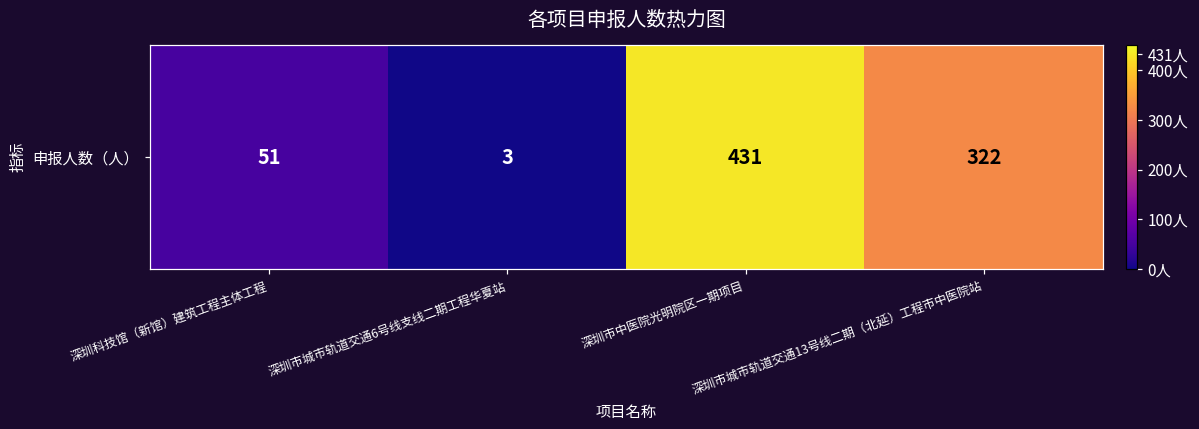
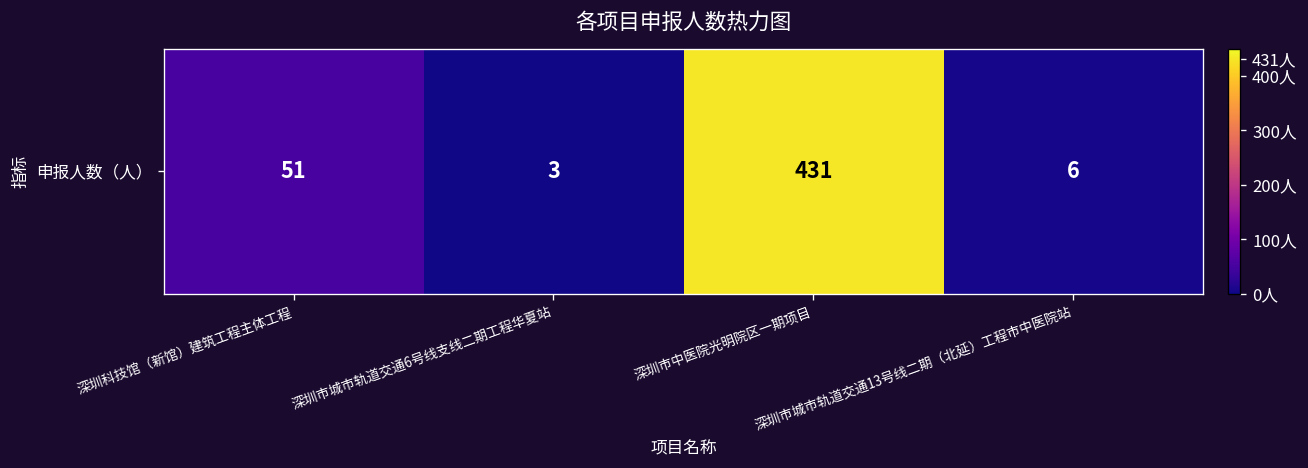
  {
    "申报人数（人）": {
      "深圳科技馆（新馆）建筑工程主体工程": 51,
      "深圳市城市轨道交通6号线支线二期工程华夏站": 3,
      "深圳市中医院光明院区一期项目": 431,
-     "深圳市城市轨道交通13号线二期（北延）工程市中医院站": 322
+     "深圳市城市轨道交通13号线二期（北延）工程市中医院站": 6
    }
  }
